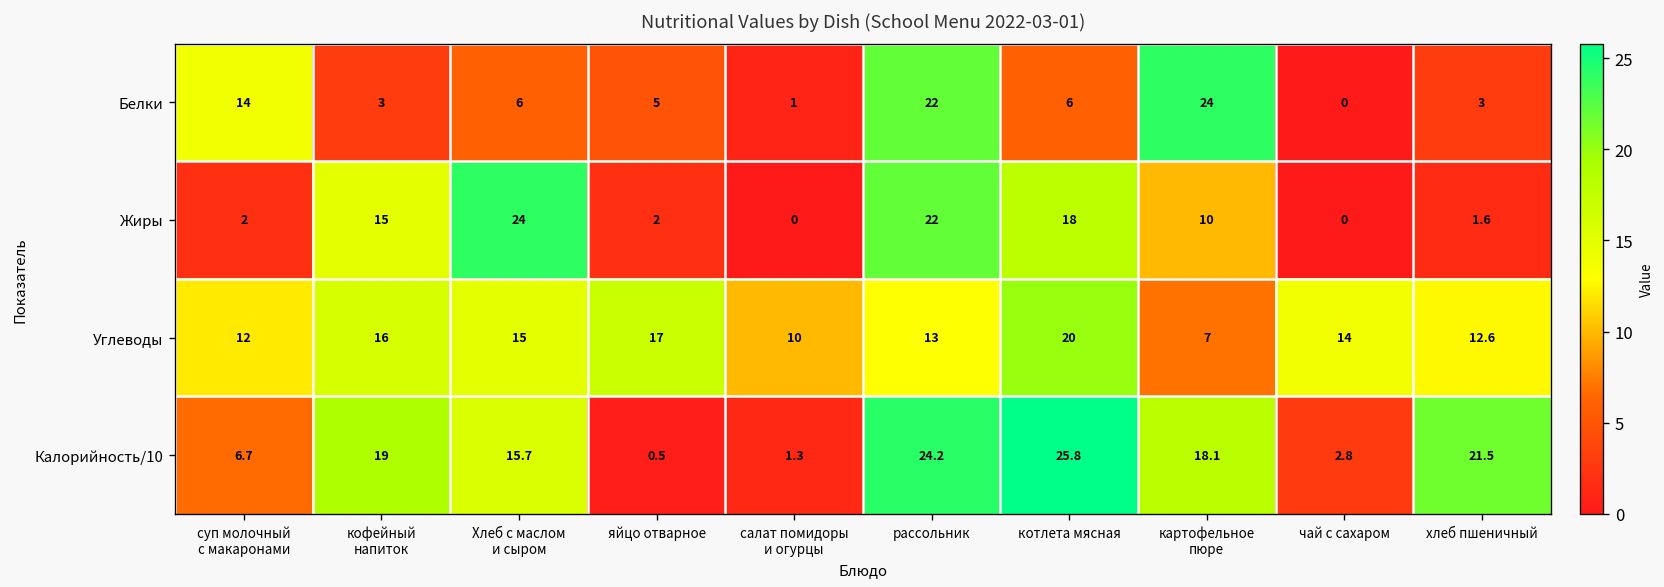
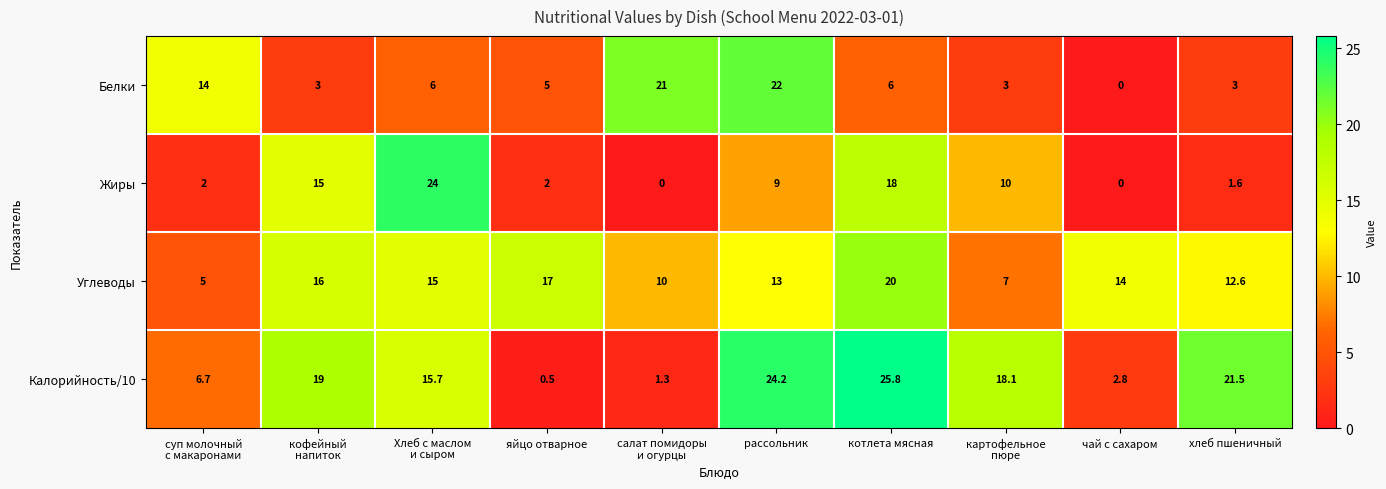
  {
    "Белки": {
      "суп молочный с макаронами": 14,
      "кофейный напиток": 3,
      "Хлеб с маслом и сыром": 6,
      "яйцо отварное": 5,
-     "салат помидоры и огурцы": 1,
+     "салат помидоры и огурцы": 21,
      "рассольник": 22,
      "котлета мясная": 6,
-     "картофельное пюре": 24,
+     "картофельное пюре": 3,
      "чай с сахаром": 0,
      "хлеб пшеничный": 3
    },
    "Жиры": {
      "суп молочный с макаронами": 2,
      "кофейный напиток": 15,
      "Хлеб с маслом и сыром": 24,
      "яйцо отварное": 2,
      "салат помидоры и огурцы": 0,
-     "рассольник": 22,
+     "рассольник": 9,
      "котлета мясная": 18,
      "картофельное пюре": 10,
      "чай с сахаром": 0,
      "хлеб пшеничный": 1.6
    },
    "Углеводы": {
-     "суп молочный с макаронами": 12,
+     "суп молочный с макаронами": 5,
      "кофейный напиток": 16,
      "Хлеб с маслом и сыром": 15,
      "яйцо отварное": 17,
      "салат помидоры и огурцы": 10,
      "рассольник": 13,
      "котлета мясная": 20,
      "картофельное пюре": 7,
      "чай с сахаром": 14,
      "хлеб пшеничный": 12.6
    },
    "Калорийность/10": {
      "суп молочный с макаронами": 6.7,
      "кофейный напиток": 19,
      "Хлеб с маслом и сыром": 15.7,
      "яйцо отварное": 0.5,
      "салат помидоры и огурцы": 1.3,
      "рассольник": 24.2,
      "котлета мясная": 25.8,
      "картофельное пюре": 18.1,
      "чай с сахаром": 2.8,
      "хлеб пшеничный": 21.5
    }
  }
